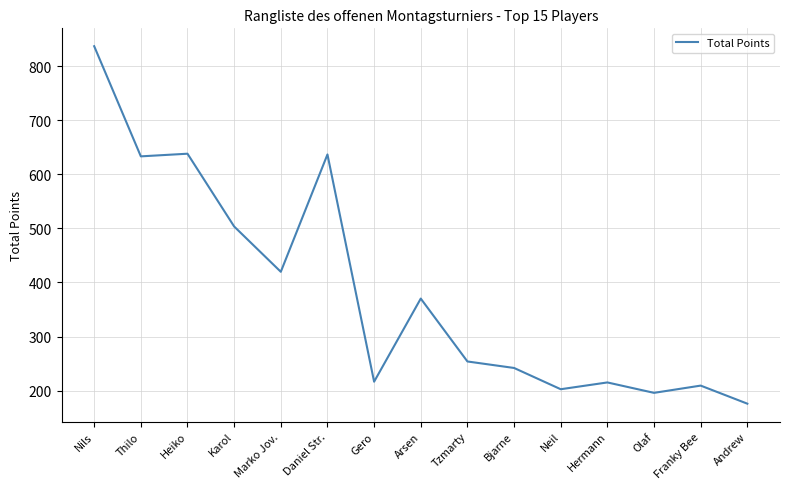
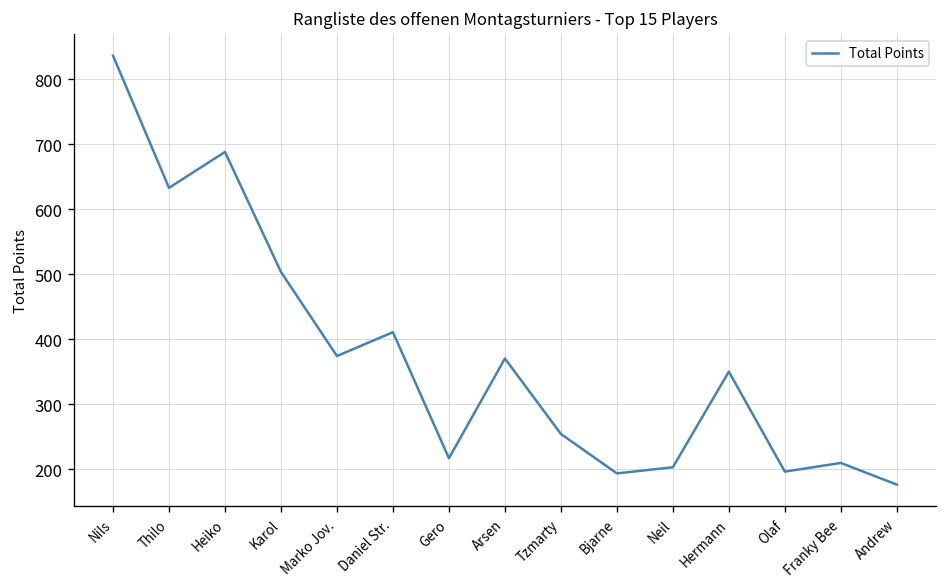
  {
    "Nils": 840,
    "Thilo": 630,
-   "Heiko": 640,
+   "Heiko": 690,
    "Karol": 500,
-   "Marko Jov.": 420,
-   "Daniel Str.": 640,
+   "Marko Jov.": 370,
+   "Daniel Str.": 410,
    "Gero": 220,
    "Arsen": 370,
    "Tzmarty": 250,
-   "Bjarne": 240,
+   "Bjarne": 190,
    "Neil": 200,
-   "Hermann": 220,
+   "Hermann": 350,
    "Olaf": 200,
    "Franky Bee": 210,
    "Andrew": 180
  }
